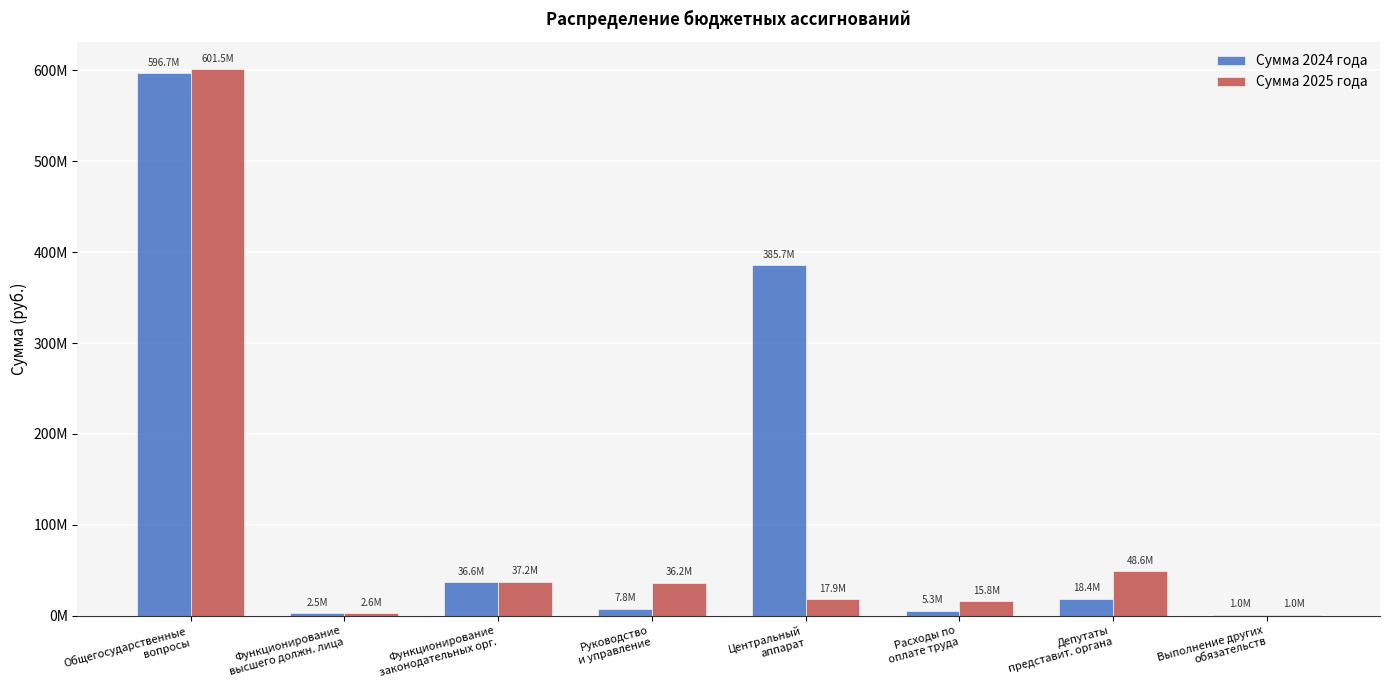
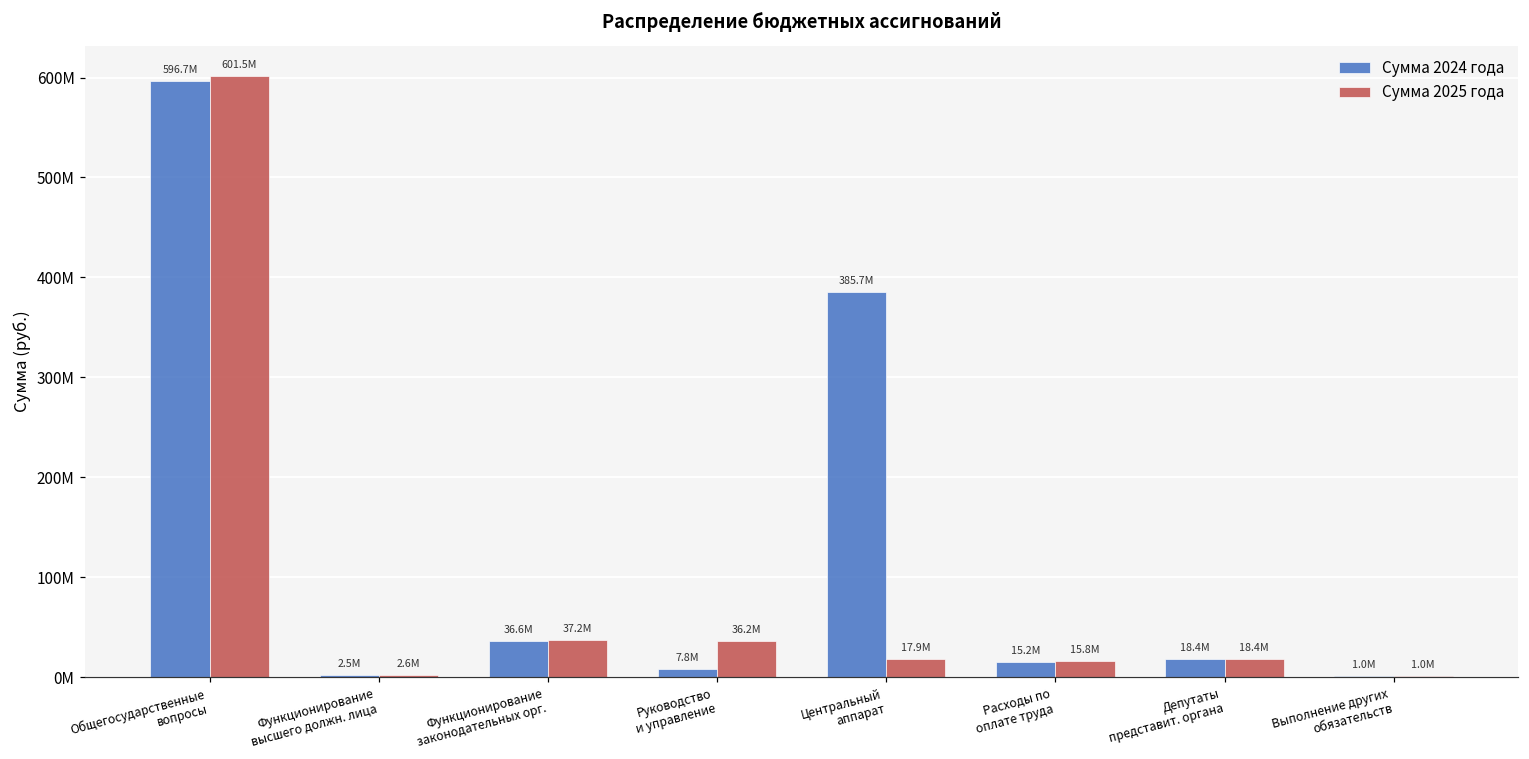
  {
    "Сумма 2024 года": {
      "Общегосударственные вопросы": "596.7M",
      "Функционирование высшего должн. лица": "2.5M",
      "Функционирование законодательных орг.": "36.6M",
      "Руководство и управление": "7.8M",
      "Центральный аппарат": "385.7M",
-     "Расходы по оплате труда": "5.3M",
+     "Расходы по оплате труда": "15.2M",
      "Депутаты представит. органа": "18.4M",
      "Выполнение других обязательств": "1.0M"
    },
    "Сумма 2025 года": {
      "Общегосударственные вопросы": "601.5M",
      "Функционирование высшего должн. лица": "2.6M",
      "Функционирование законодательных орг.": "37.2M",
      "Руководство и управление": "36.2M",
      "Центральный аппарат": "17.9M",
      "Расходы по оплате труда": "15.8M",
-     "Депутаты представит. органа": "48.6M",
+     "Депутаты представит. органа": "18.4M",
      "Выполнение других обязательств": "1.0M"
    }
  }
